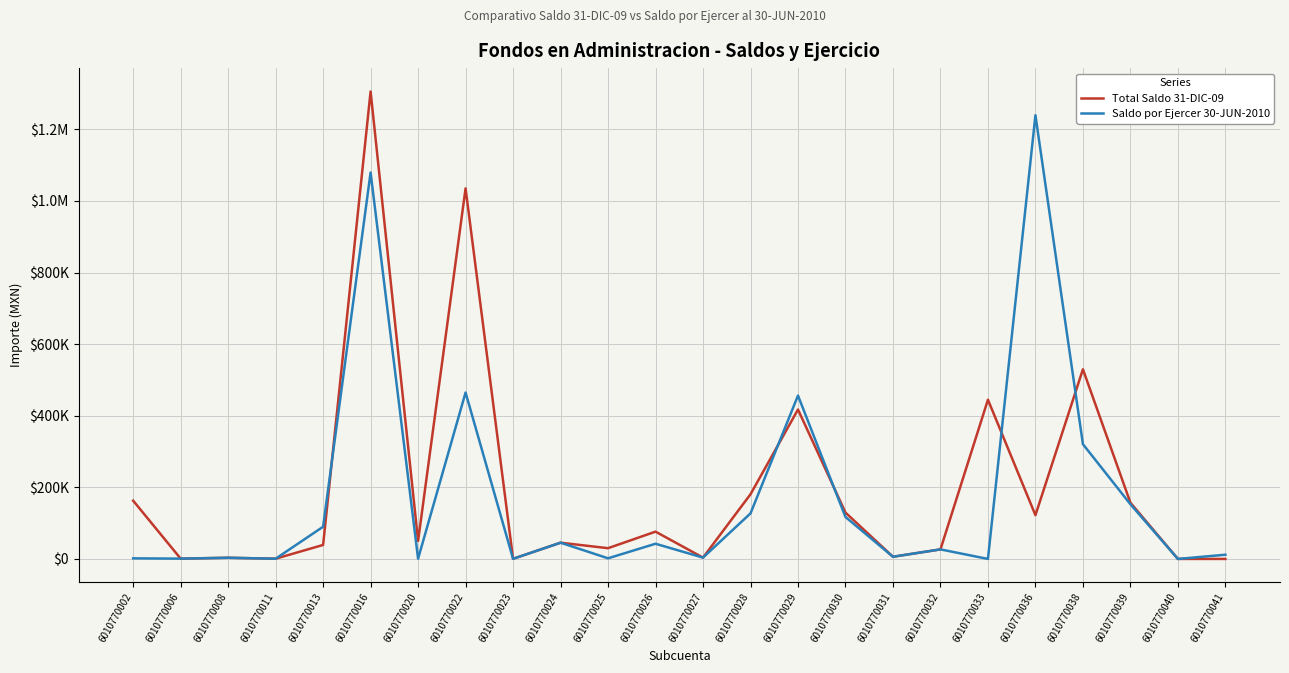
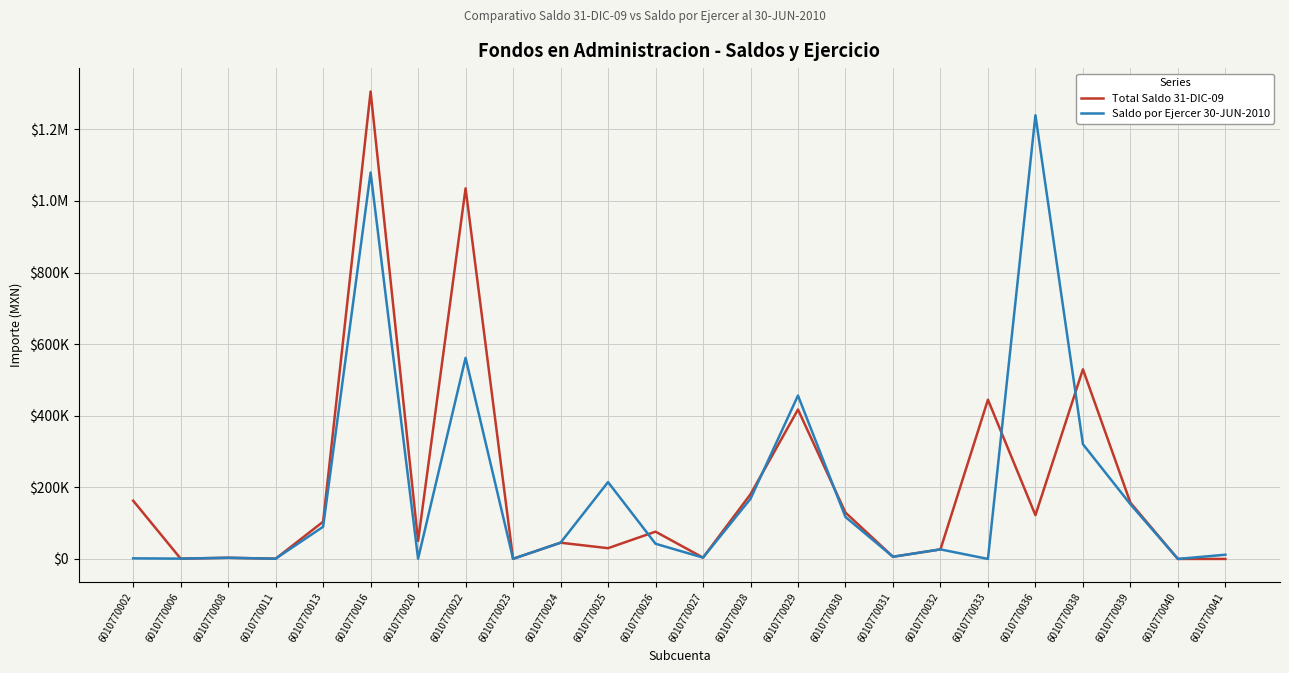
  {
    "Total Saldo 31-DIC-09": {
      "6010770002": "$160000",
-     "6010770013": "$40000",
+     "6010770013": "$100000",
      "6010770016": "$1310000",
      "6010770020": "$50000",
      "6010770022": "$1040000",
      "6010770025": "$30000",
      "6010770026": "$80000",
      "6010770028": "$180000",
      "6010770029": "$420000",
      "6010770030": "$130000",
      "6010770033": "$440000",
      "6010770036": "$120000",
      "6010770038": "$530000",
      "6010770041": "$0"
    },
    "Saldo por Ejercer 30-JUN-2010": {
      "6010770002": "$0",
      "6010770013": "$90000",
      "6010770016": "$1080000",
      "6010770020": "$0",
-     "6010770022": "$460000",
-     "6010770025": "$0",
+     "6010770022": "$560000",
+     "6010770025": "$210000",
      "6010770026": "$40000",
-     "6010770028": "$130000",
+     "6010770028": "$170000",
      "6010770029": "$460000",
      "6010770030": "$120000",
      "6010770033": "$0",
      "6010770036": "$1240000",
      "6010770038": "$320000",
      "6010770041": "$10000"
    }
  }
